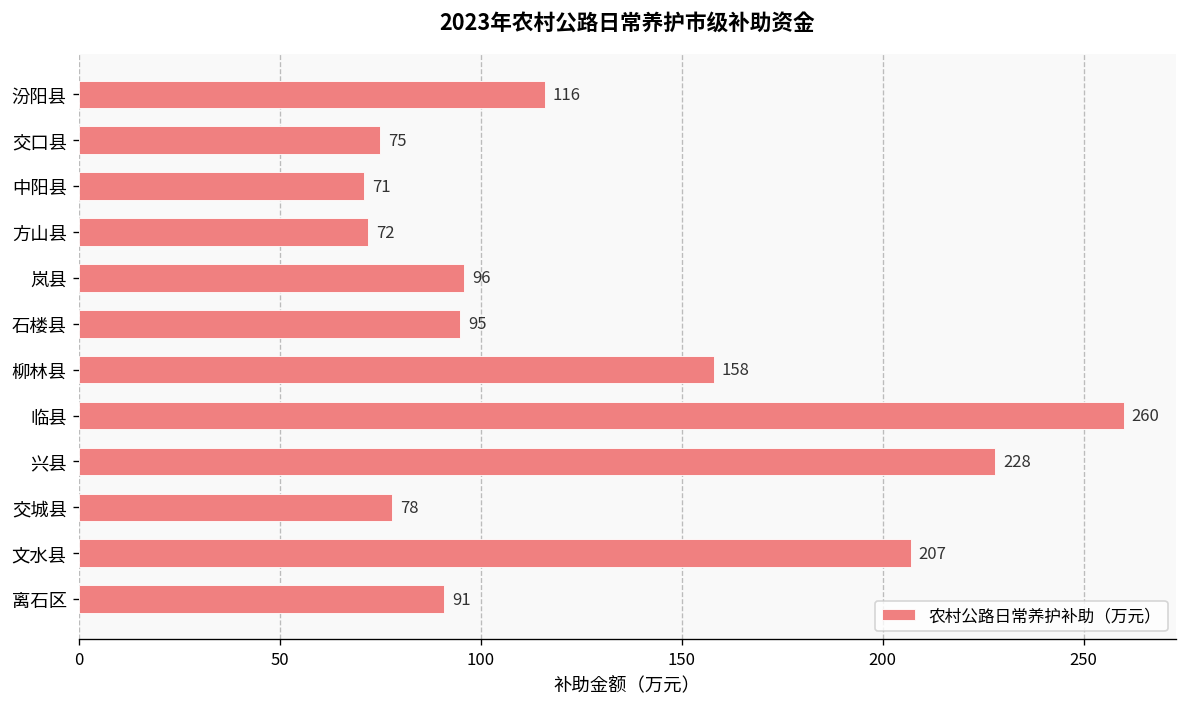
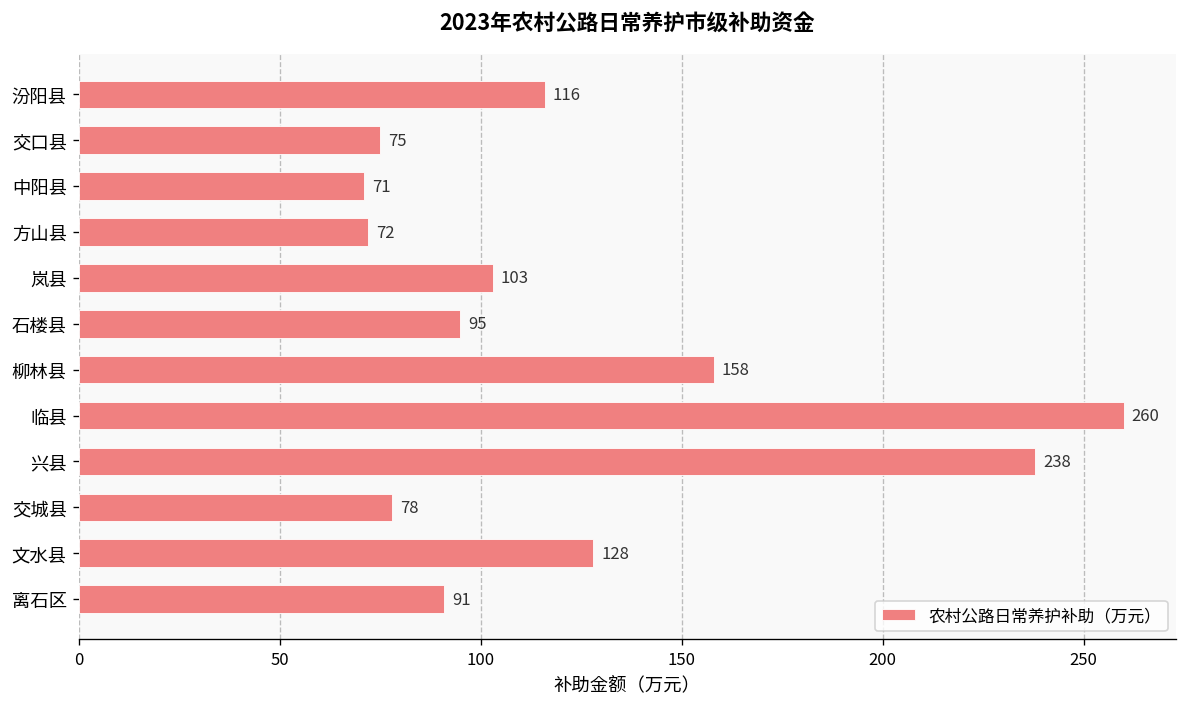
  {
    "汾阳县": 116,
    "交口县": 75,
    "中阳县": 71,
    "方山县": 72,
-   "岚县": 96,
+   "岚县": 103,
    "石楼县": 95,
    "柳林县": 158,
    "临县": 260,
-   "兴县": 228,
+   "兴县": 238,
    "交城县": 78,
-   "文水县": 207,
+   "文水县": 128,
    "离石区": 91
  }
